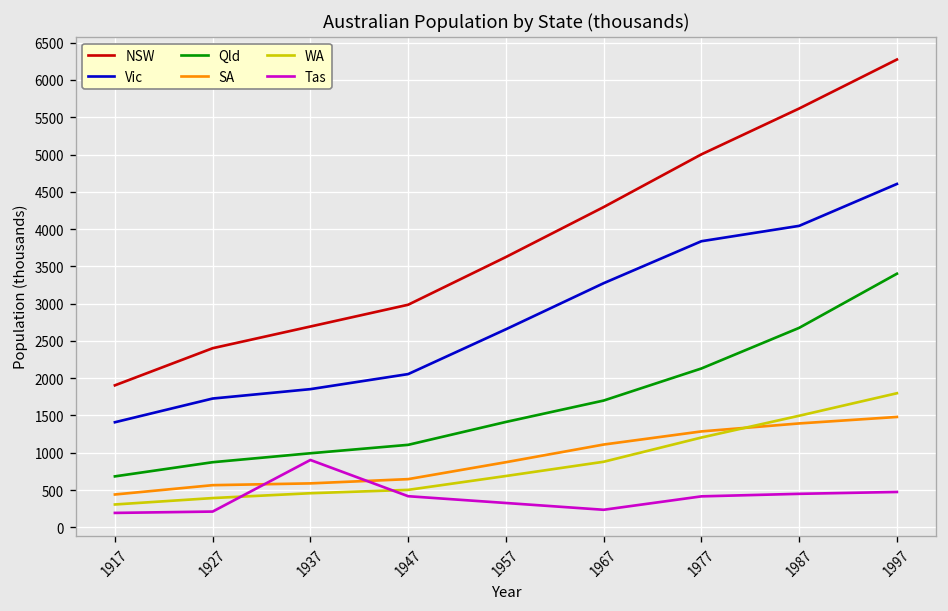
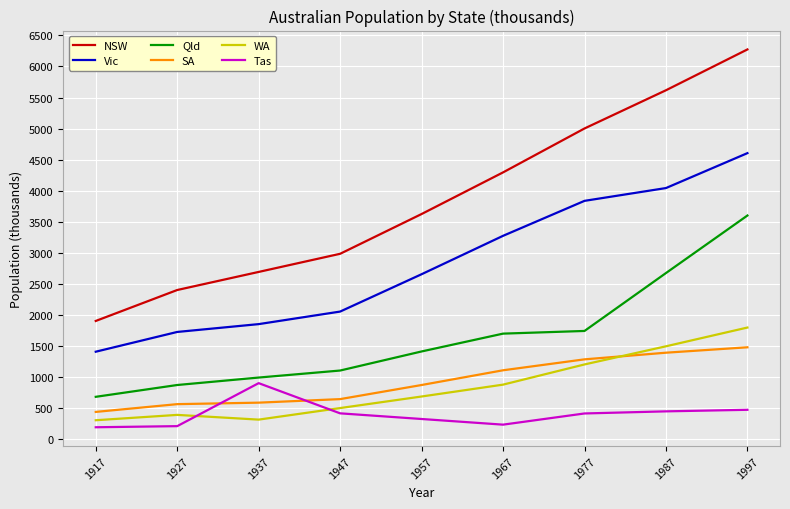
  {
    "NSW": {
      "1917": 1900,
      "1927": 2400,
      "1937": 2700,
      "1947": 3000,
      "1957": 3600,
      "1967": 4300,
      "1977": 5000,
      "1987": 5600,
      "1997": 6300
    },
    "Vic": {
      "1917": 1400,
      "1927": 1700,
      "1937": 1900,
      "1947": 2100,
      "1957": 2700,
      "1967": 3300,
      "1977": 3800,
      "1987": 4000,
      "1997": 4600
    },
    "Qld": {
      "1917": 700,
      "1927": 900,
      "1937": 1000,
      "1947": 1100,
      "1957": 1400,
      "1967": 1700,
-     "1977": 2100,
+     "1977": 1700,
      "1987": 2700,
-     "1997": 3400
+     "1997": 3600
    },
    "SA": {
      "1917": 400,
      "1927": 600,
      "1937": 600,
      "1947": 600,
      "1957": 900,
      "1967": 1100,
      "1977": 1300,
      "1987": 1400,
      "1997": 1500
    },
    "WA": {
      "1917": 300,
      "1927": 400,
-     "1937": 500,
+     "1937": 300,
      "1947": 500,
      "1957": 700,
      "1967": 900,
      "1977": 1200,
      "1987": 1500,
      "1997": 1800
    },
    "Tas": {
      "1917": 200,
      "1927": 200,
      "1937": 900,
      "1947": 400,
      "1957": 300,
      "1967": 200,
      "1977": 400,
      "1987": 400,
      "1997": 500
    }
  }
